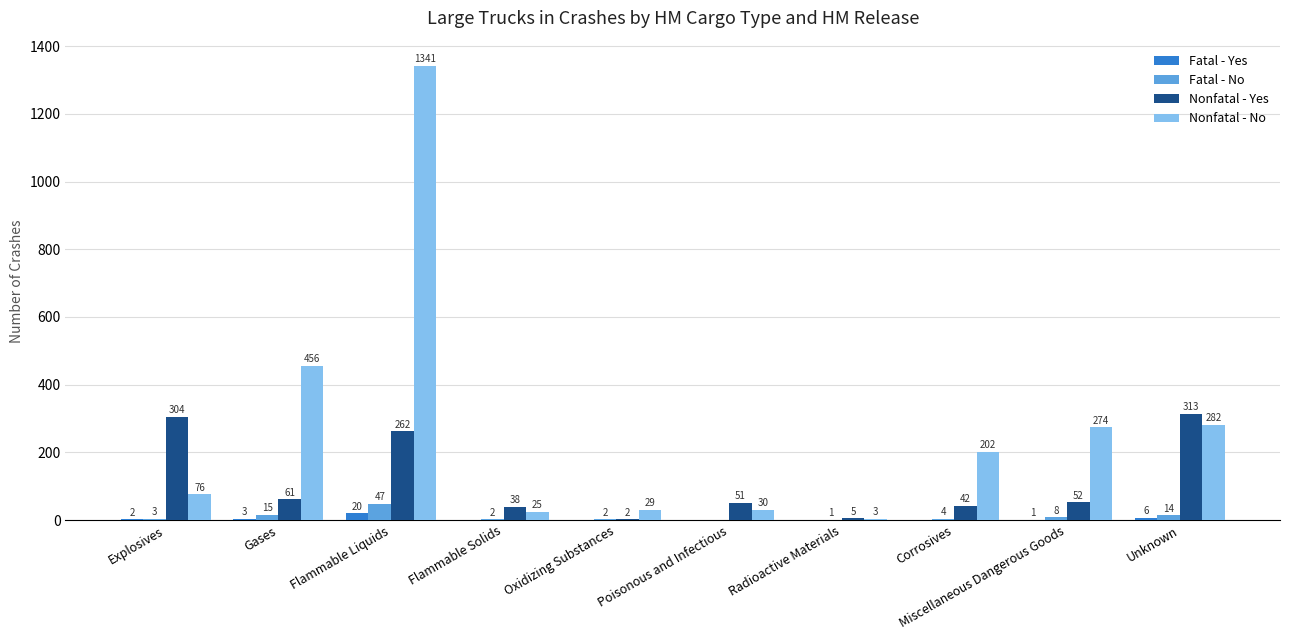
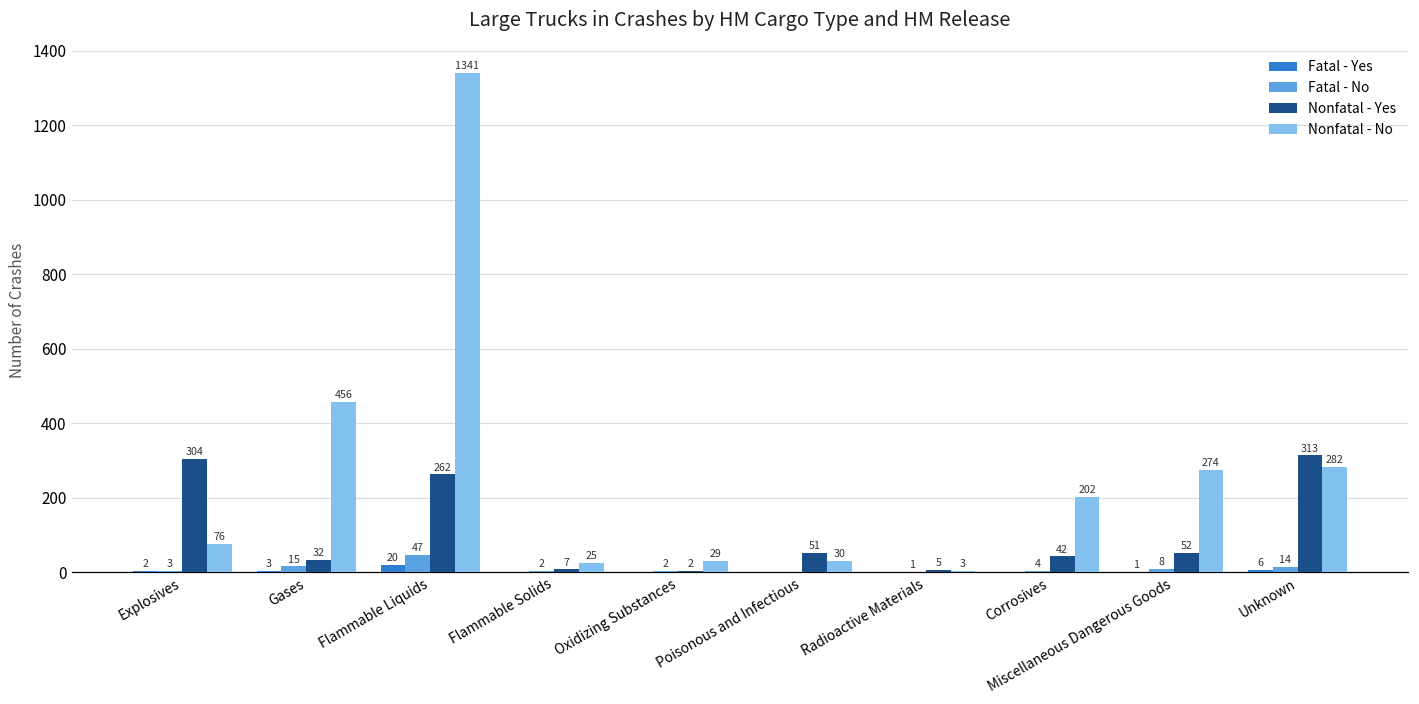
  {
    "Nonfatal - Yes": {
      "Explosives": 304,
-     "Gases": 61,
+     "Gases": 32,
      "Flammable Liquids": 262,
-     "Flammable Solids": 38,
+     "Flammable Solids": 7,
      "Oxidizing Substances": 2,
      "Poisonous and Infectious": 51,
      "Radioactive Materials": 5,
      "Corrosives": 42,
      "Miscellaneous Dangerous Goods": 52,
      "Unknown": 313
    }
  }
